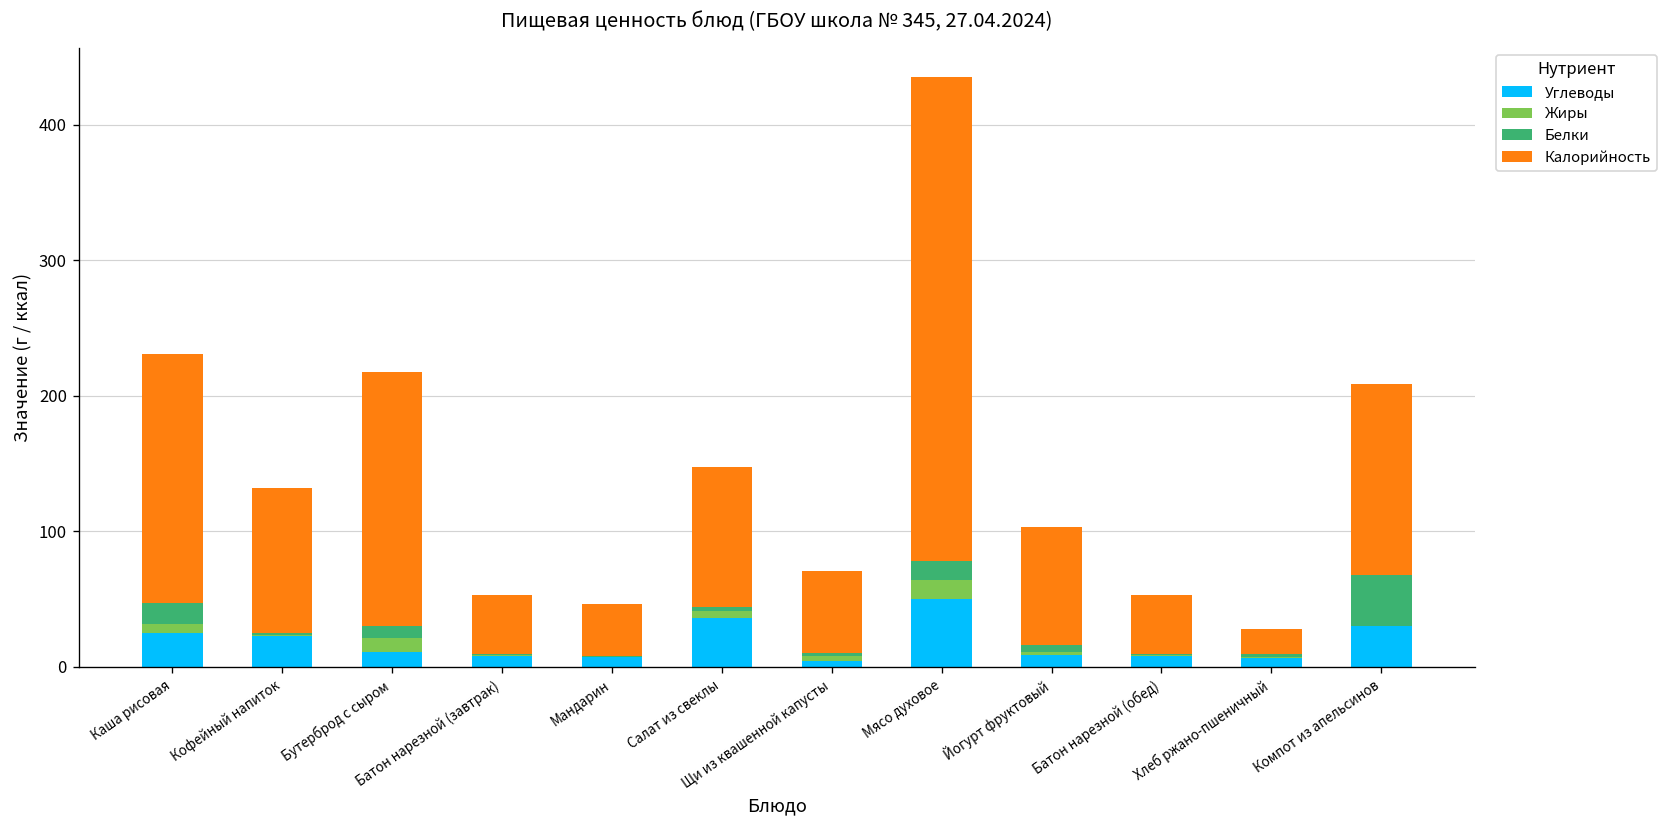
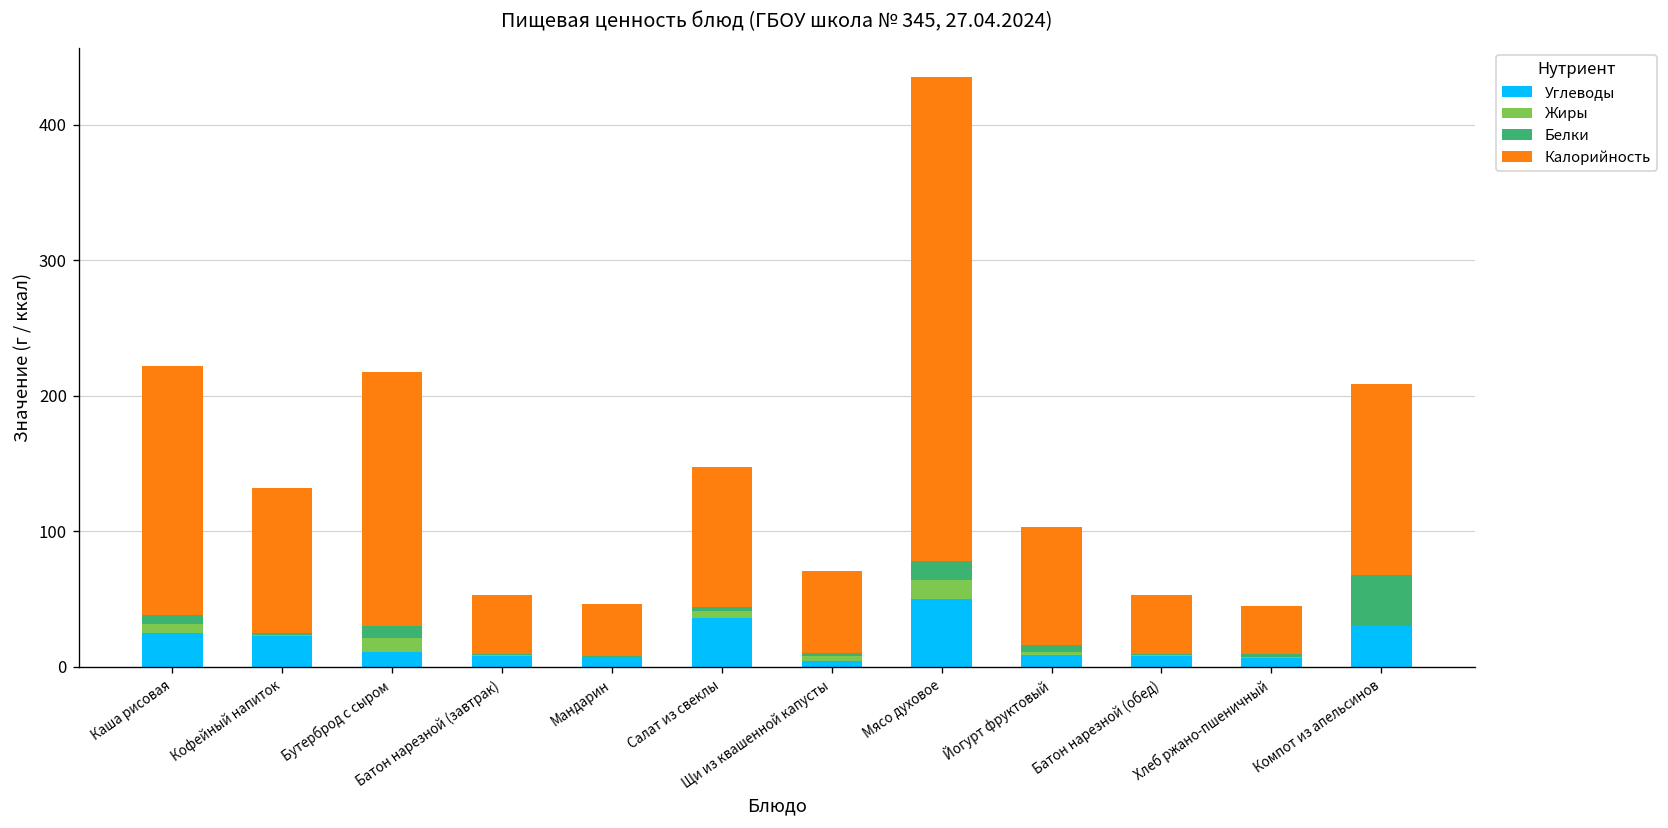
  {
    "Углеводы": {
      "Каша рисовая": 25,
      "Кофейный напиток": 22,
      "Бутерброд с сыром": 11,
      "Батон нарезной (завтрак)": 8,
      "Мандарин": 8,
      "Салат из свеклы": 36,
      "Щи из квашенной капусты": 4,
      "Мясо духовое": 50,
      "Йогурт фруктовый": 9,
      "Батон нарезной (обед)": 8,
      "Хлеб ржано-пшеничный": 7,
      "Компот из апельсинов": 30
    },
    "Жиры": {
      "Каша рисовая": 7,
      "Бутерброд с сыром": 10,
      "Мандарин": 0,
      "Салат из свеклы": 5,
      "Щи из квашенной капусты": 4,
      "Мясо духовое": 14,
      "Йогурт фруктовый": 3
    },
    "Белки": {
-     "Каша рисовая": 15,
+     "Каша рисовая": 6,
      "Бутерброд с сыром": 9,
      "Салат из свеклы": 3,
      "Щи из квашенной капусты": 2,
      "Мясо духовое": 14,
      "Йогурт фруктовый": 5,
      "Компот из апельсинов": 38
    },
    "Калорийность": {
      "Каша рисовая": 184,
      "Кофейный напиток": 107,
      "Бутерброд с сыром": 187,
      "Батон нарезной (завтрак)": 43,
      "Мандарин": 38,
      "Салат из свеклы": 103,
      "Щи из квашенной капусты": 60,
      "Мясо духовое": 357,
      "Йогурт фруктовый": 87,
      "Батон нарезной (обед)": 43,
-     "Хлеб ржано-пшеничный": 19,
+     "Хлеб ржано-пшеничный": 36,
      "Компот из апельсинов": 141
    }
  }
